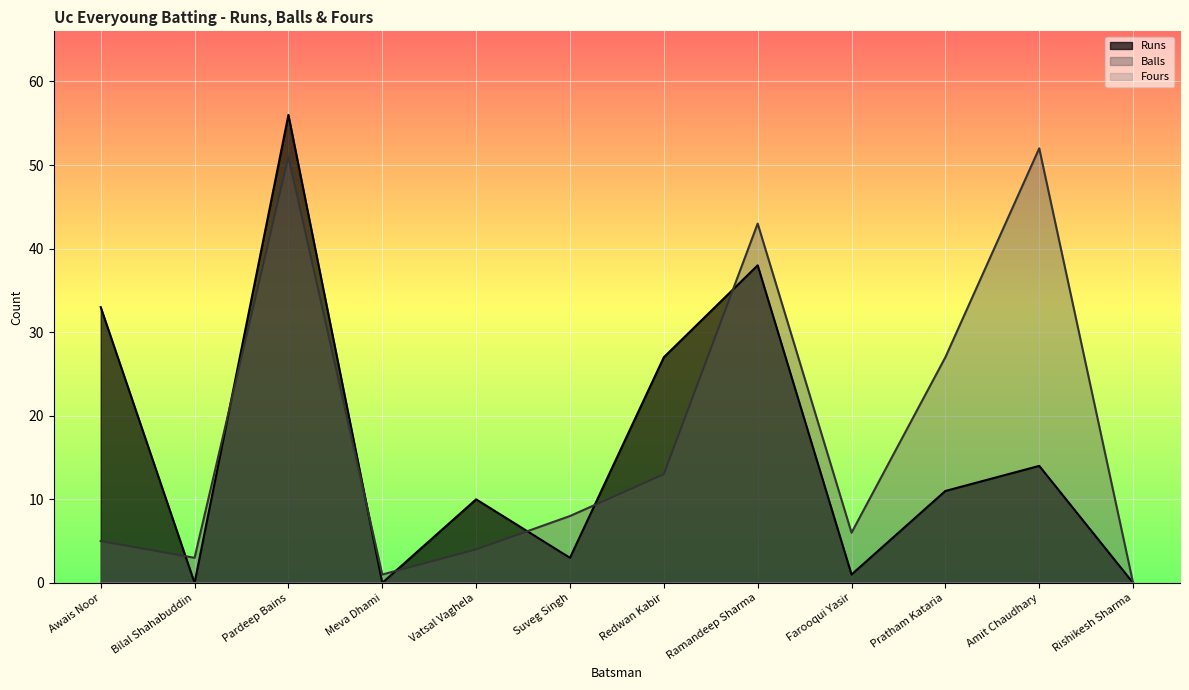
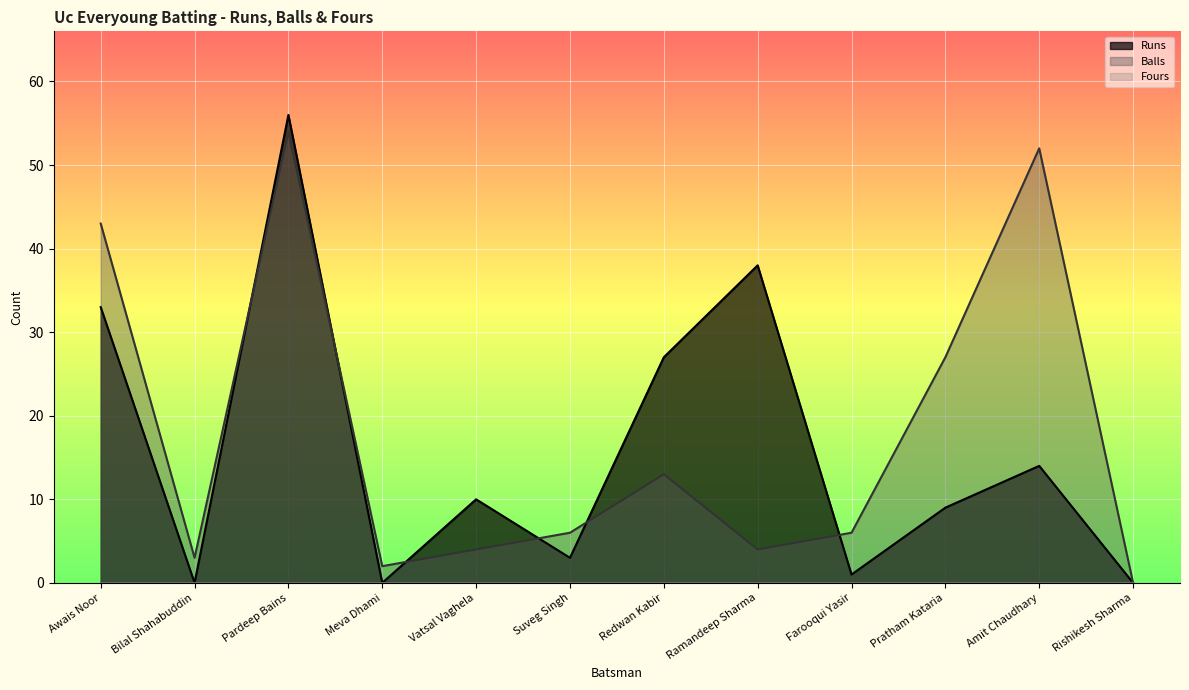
  {
    "Runs": {
      "Awais Noor": 33,
      "Pardeep Bains": 56,
      "Vatsal Vaghela": 10,
      "Suveg Singh": 3,
      "Redwan Kabir": 27,
      "Ramandeep Sharma": 38,
      "Farooqui Yasir": 1,
-     "Pratham Kataria": 11,
+     "Pratham Kataria": 9,
      "Amit Chaudhary": 14
    },
    "Balls": {
-     "Awais Noor": 5,
+     "Awais Noor": 43,
      "Bilal Shahabuddin": 3,
-     "Pardeep Bains": 51,
-     "Meva Dhami": 1,
+     "Pardeep Bains": 54,
+     "Meva Dhami": 2,
      "Vatsal Vaghela": 4,
-     "Suveg Singh": 8,
+     "Suveg Singh": 6,
      "Redwan Kabir": 13,
-     "Ramandeep Sharma": 43,
+     "Ramandeep Sharma": 4,
      "Farooqui Yasir": 6,
      "Pratham Kataria": 27,
      "Amit Chaudhary": 52
    },
    "Fours": {
      "Awais Noor": 0,
      "Pardeep Bains": 0,
      "Vatsal Vaghela": 0,
      "Suveg Singh": 0,
      "Redwan Kabir": 0,
      "Ramandeep Sharma": 0,
      "Farooqui Yasir": 0,
      "Pratham Kataria": 0,
      "Amit Chaudhary": 0
    }
  }
